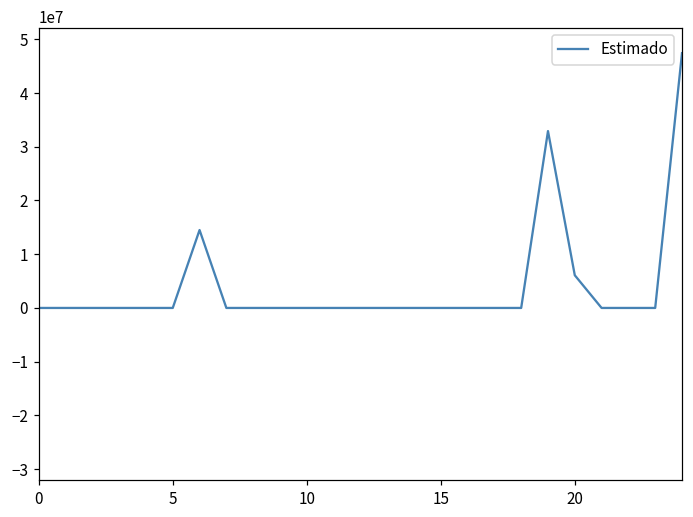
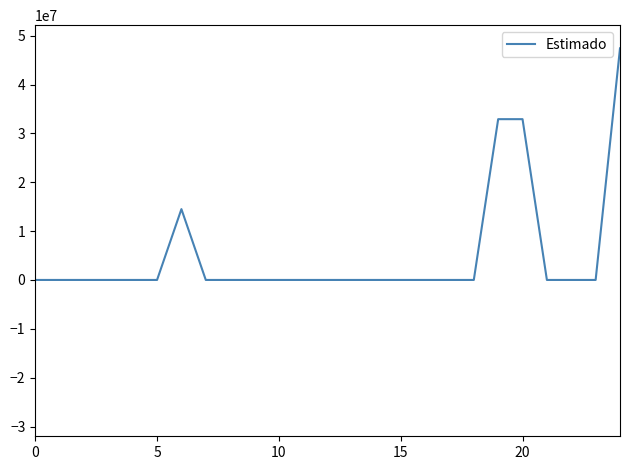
  {
    "0": 0,
    "5": 0,
    "10": 0,
    "15": 0,
-   "20": 6000000
+   "20": 33000000
  }
